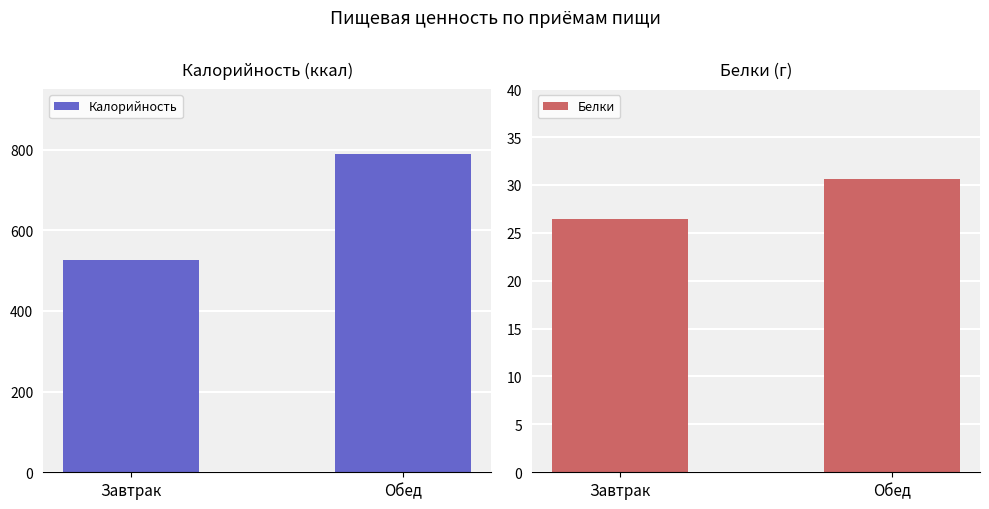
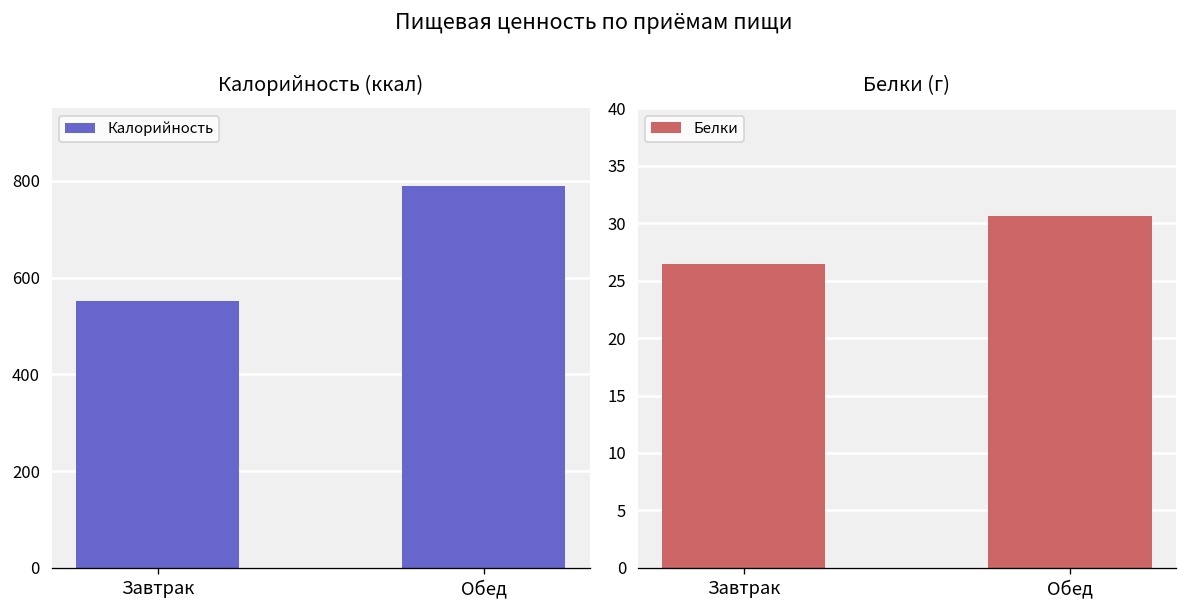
  {
    "Калорийность (ккал)": {
-     "Завтрак": 530,
+     "Завтрак": 550,
      "Обед": 790
    },
    "Белки (г)": {
      "Завтрак": 26,
      "Обед": 31
    }
  }
